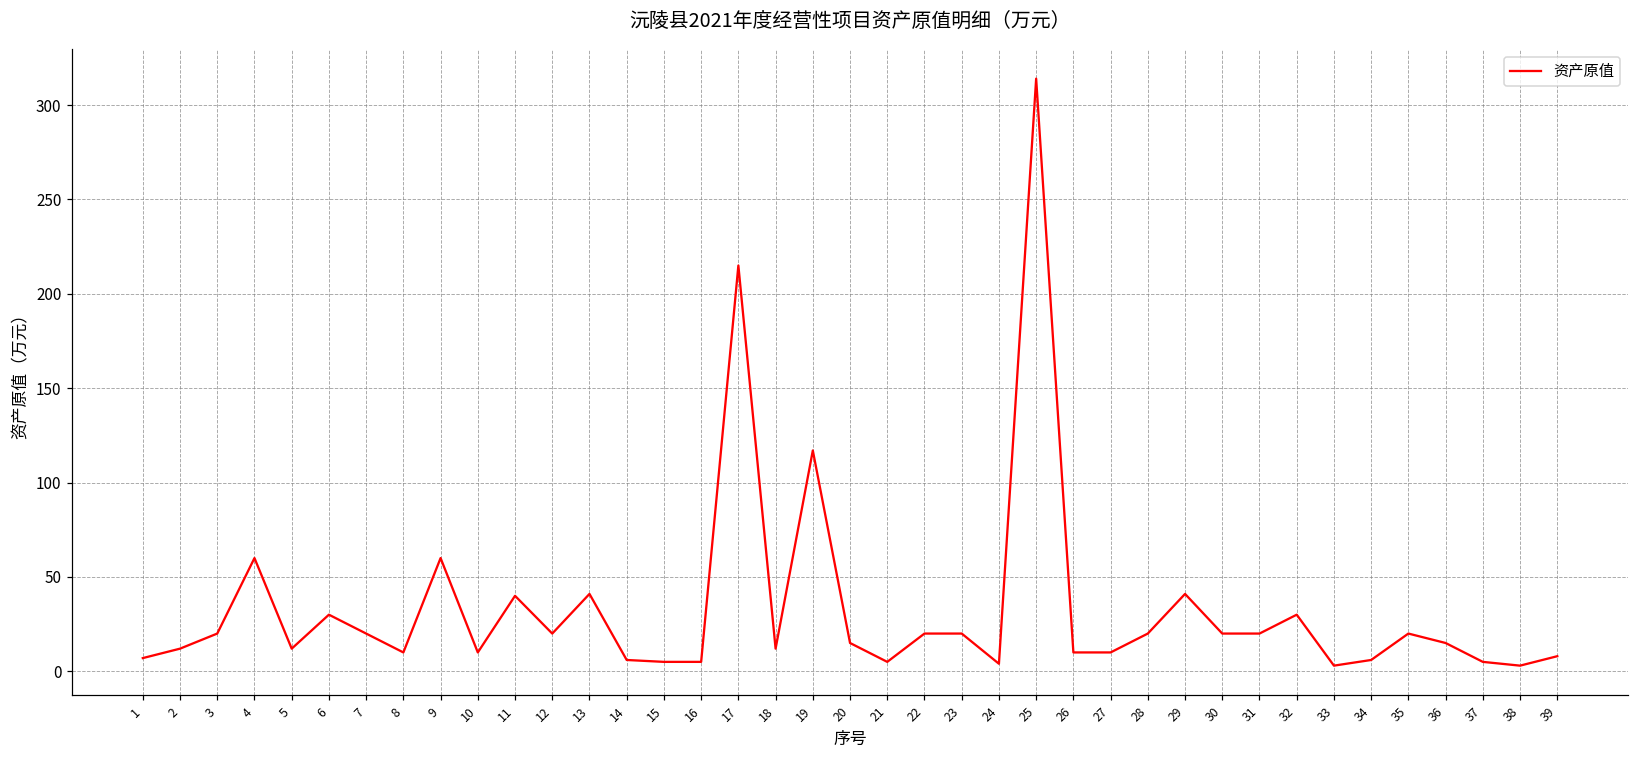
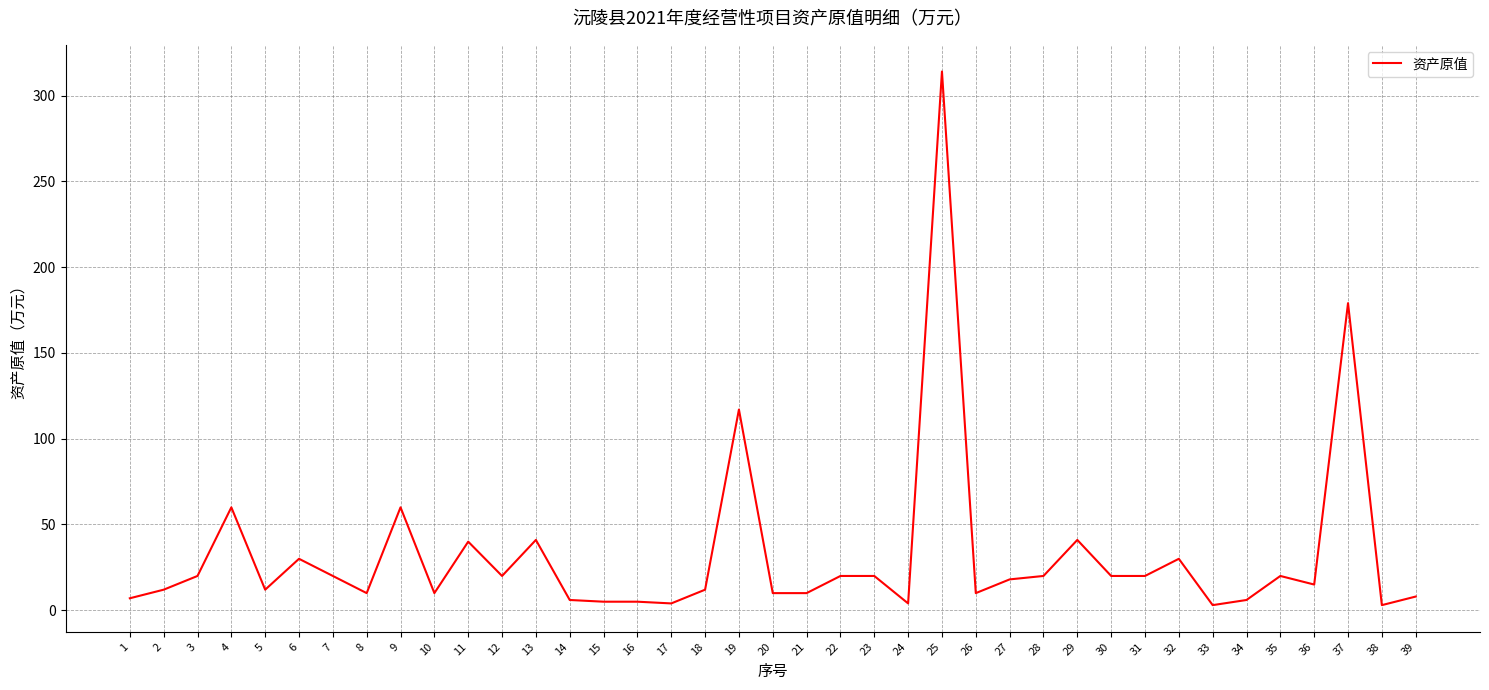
  {
    "1": 7,
    "2": 12,
    "3": 20,
    "4": 60,
    "5": 12,
    "6": 30,
    "7": 20,
    "8": 10,
    "9": 60,
    "10": 10,
    "11": 40,
    "12": 20,
    "13": 41,
    "14": 6,
    "15": 5,
    "16": 5,
-   "17": 215,
+   "17": 4,
    "18": 12,
    "19": 117,
-   "20": 15,
-   "21": 5,
+   "20": 10,
+   "21": 10,
    "22": 20,
    "23": 20,
    "24": 4,
    "25": 314,
    "26": 10,
-   "27": 10,
+   "27": 18,
    "28": 20,
    "29": 41,
    "30": 20,
    "31": 20,
    "32": 30,
    "33": 3,
    "34": 6,
    "35": 20,
    "36": 15,
-   "37": 5,
+   "37": 179,
    "38": 3,
    "39": 8
  }
